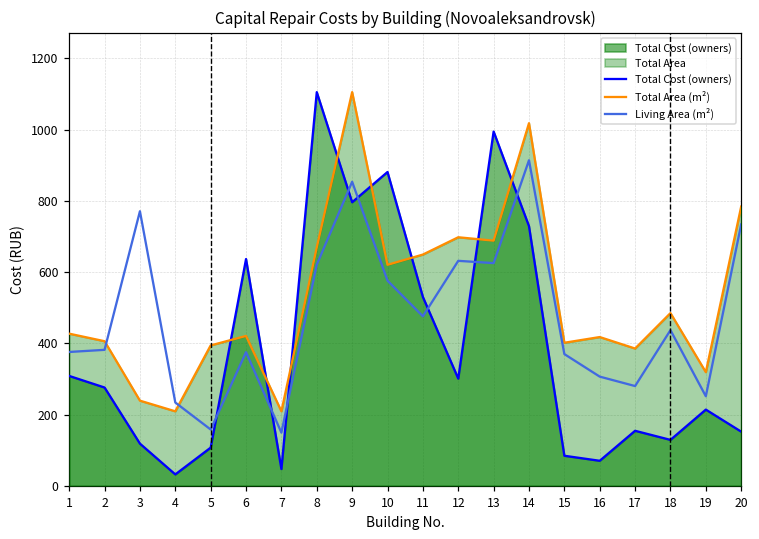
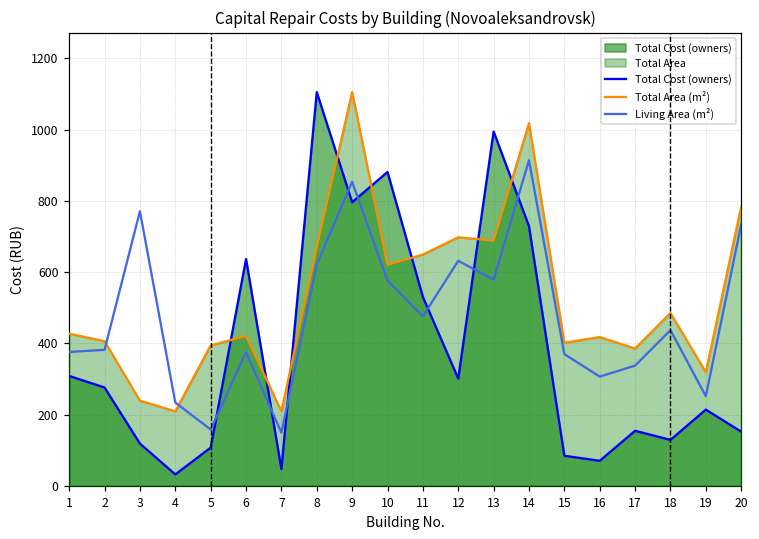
  {
    "Living Area (m²)": {
      "1": 380,
      "2": 380,
      "3": 770,
      "4": 230,
      "5": 160,
      "6": 380,
      "7": 150,
      "8": 620,
      "9": 850,
      "10": 580,
      "11": 480,
      "12": 630,
-     "13": 630,
+     "13": 580,
      "14": 910,
      "15": 370,
      "16": 310,
-     "17": 280,
+     "17": 340,
      "18": 440,
      "19": 250,
      "20": 730
    }
  }
